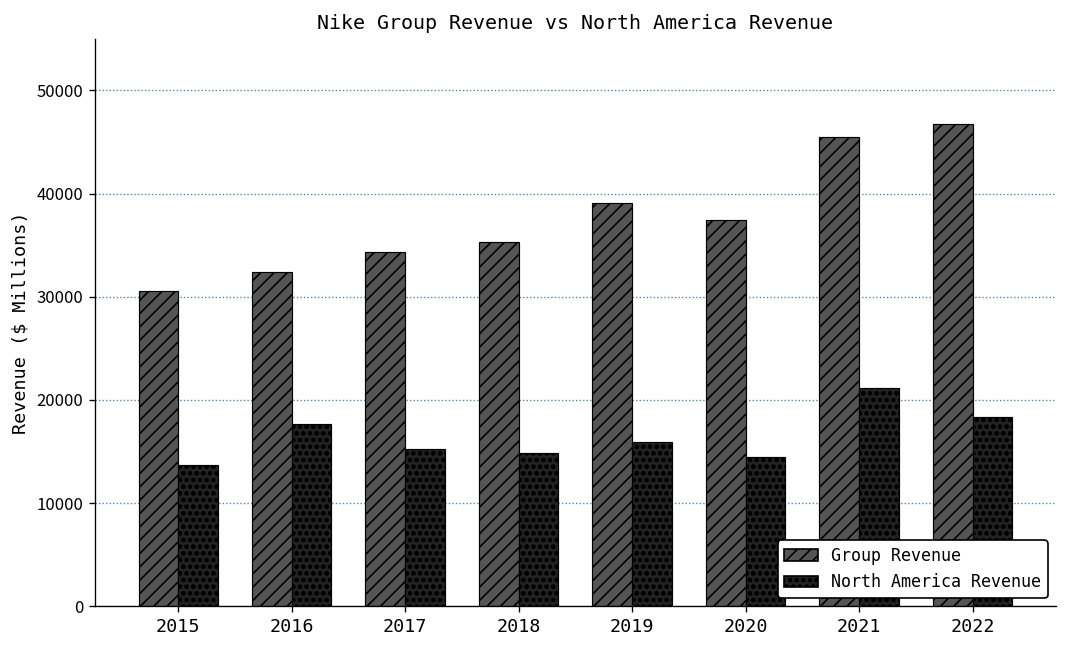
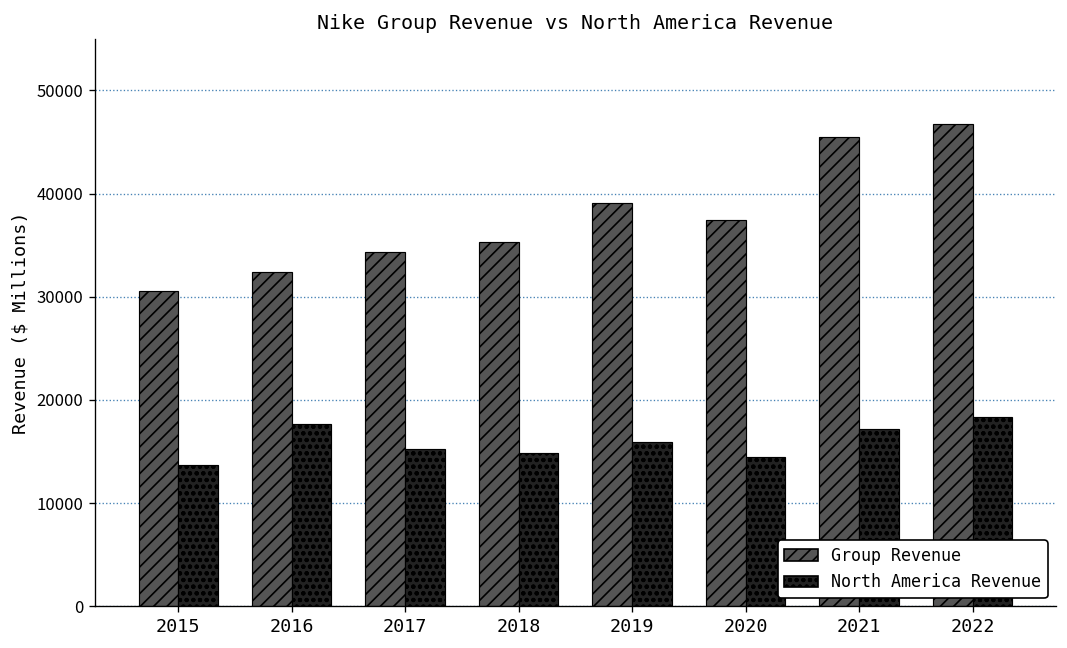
  {
    "Group Revenue": {
      "2015": 31000,
      "2016": 32000,
      "2017": 34000,
      "2018": 35000,
      "2019": 39000,
      "2020": 37000,
      "2021": 45000,
      "2022": 47000
    },
    "North America Revenue": {
      "2015": 14000,
      "2016": 18000,
      "2017": 15000,
      "2018": 15000,
      "2019": 16000,
      "2020": 14000,
-     "2021": 21000,
+     "2021": 17000,
      "2022": 18000
    }
  }
